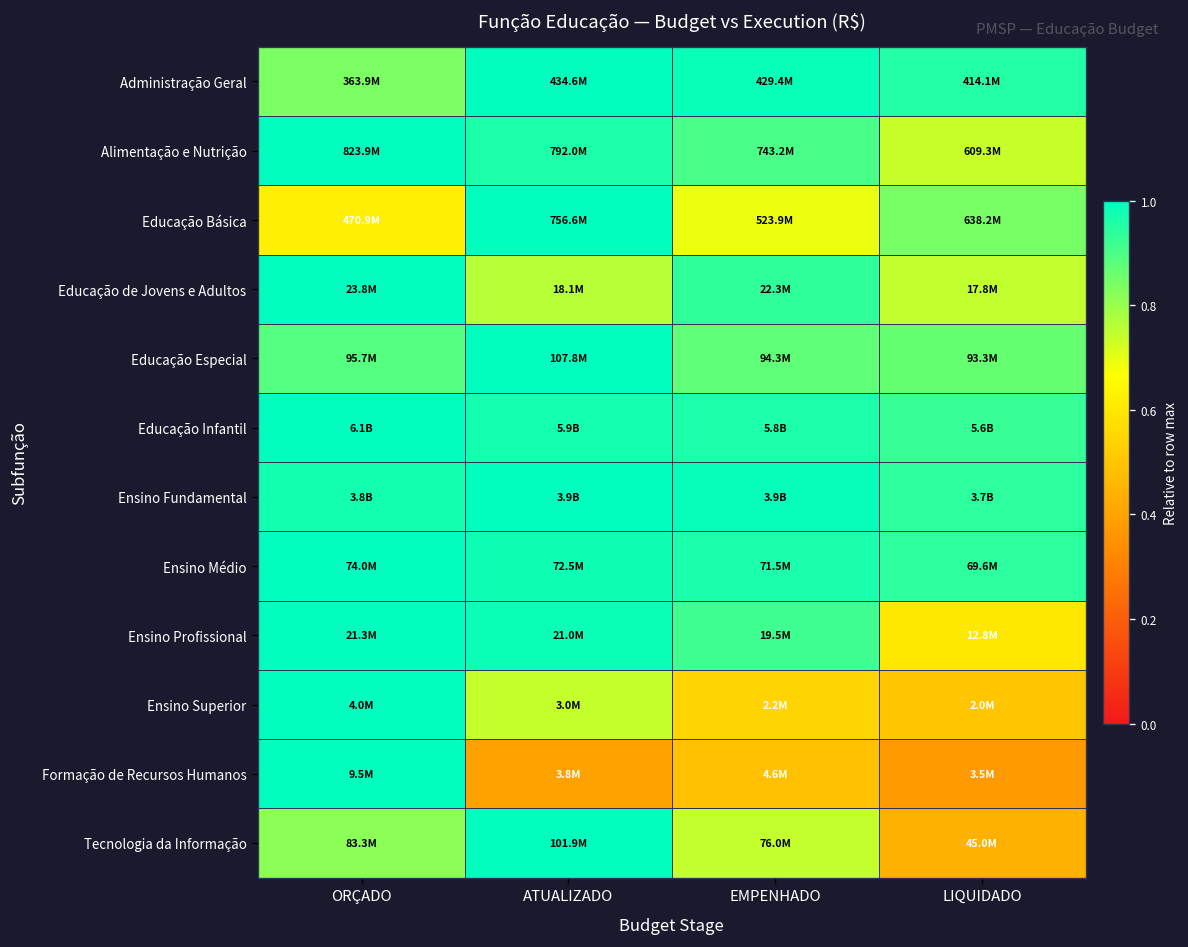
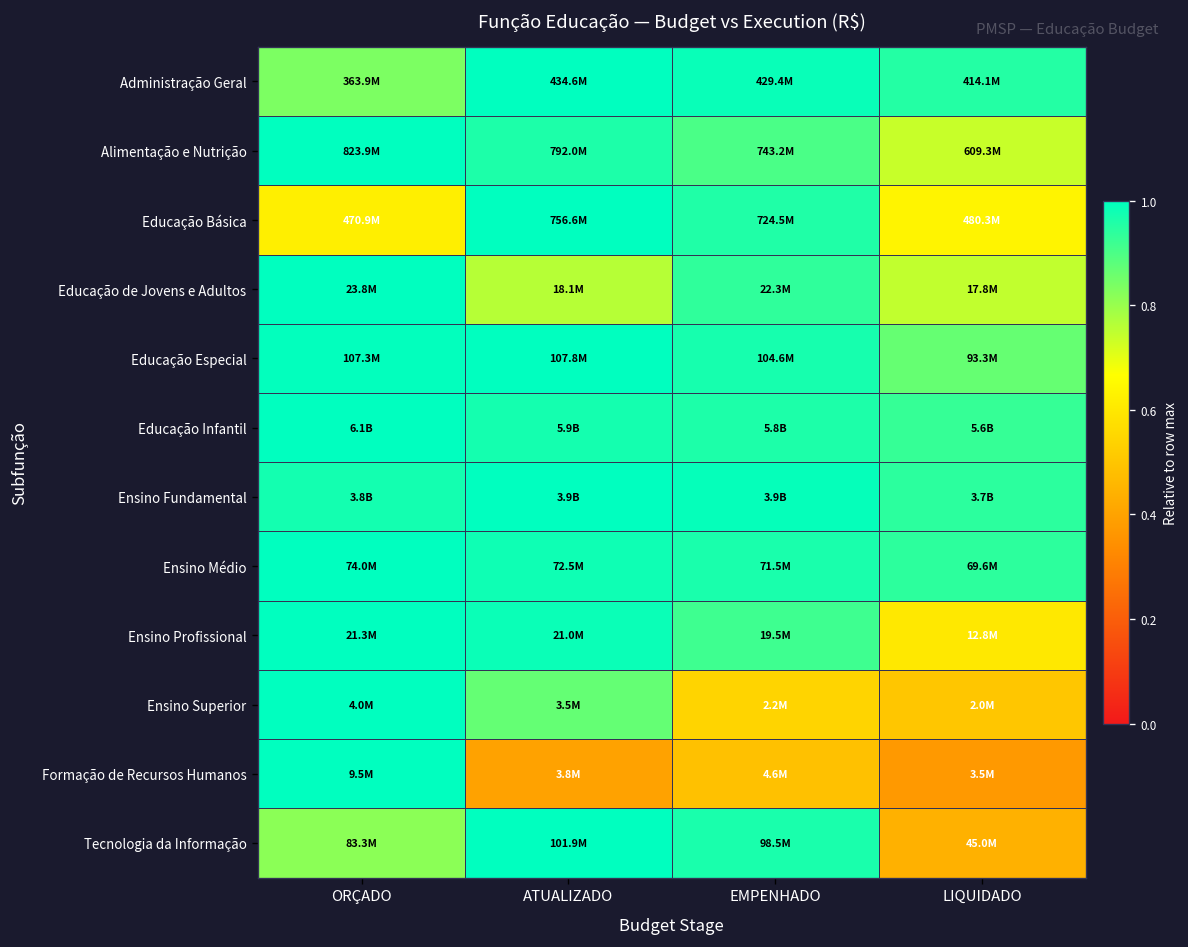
  {
    "Administração Geral": {
      "ORÇADO": "363.9M",
      "ATUALIZADO": "434.6M",
      "EMPENHADO": "429.4M",
      "LIQUIDADO": "414.1M"
    },
    "Alimentação e Nutrição": {
      "ORÇADO": "823.9M",
      "ATUALIZADO": "792.0M",
      "EMPENHADO": "743.2M",
      "LIQUIDADO": "609.3M"
    },
    "Educação Básica": {
      "ORÇADO": "470.9M",
      "ATUALIZADO": "756.6M",
-     "EMPENHADO": "523.9M",
-     "LIQUIDADO": "638.2M"
+     "EMPENHADO": "724.5M",
+     "LIQUIDADO": "480.3M"
    },
    "Educação de Jovens e Adultos": {
      "ORÇADO": "23.8M",
      "ATUALIZADO": "18.1M",
      "EMPENHADO": "22.3M",
      "LIQUIDADO": "17.8M"
    },
    "Educação Especial": {
-     "ORÇADO": "95.7M",
+     "ORÇADO": "107.3M",
      "ATUALIZADO": "107.8M",
-     "EMPENHADO": "94.3M",
+     "EMPENHADO": "104.6M",
      "LIQUIDADO": "93.3M"
    },
    "Educação Infantil": {
      "ORÇADO": "6.1B",
      "ATUALIZADO": "5.9B",
      "EMPENHADO": "5.8B",
      "LIQUIDADO": "5.6B"
    },
    "Ensino Fundamental": {
      "ORÇADO": "3.8B",
      "ATUALIZADO": "3.9B",
      "EMPENHADO": "3.9B",
      "LIQUIDADO": "3.7B"
    },
    "Ensino Médio": {
      "ORÇADO": "74.0M",
      "ATUALIZADO": "72.5M",
      "EMPENHADO": "71.5M",
      "LIQUIDADO": "69.6M"
    },
    "Ensino Profissional": {
      "ORÇADO": "21.3M",
      "ATUALIZADO": "21.0M",
      "EMPENHADO": "19.5M",
      "LIQUIDADO": "12.8M"
    },
    "Ensino Superior": {
      "ORÇADO": "4.0M",
-     "ATUALIZADO": "3.0M",
+     "ATUALIZADO": "3.5M",
      "EMPENHADO": "2.2M",
      "LIQUIDADO": "2.0M"
    },
    "Formação de Recursos Humanos": {
      "ORÇADO": "9.5M",
      "ATUALIZADO": "3.8M",
      "EMPENHADO": "4.6M",
      "LIQUIDADO": "3.5M"
    },
    "Tecnologia da Informação": {
      "ORÇADO": "83.3M",
      "ATUALIZADO": "101.9M",
-     "EMPENHADO": "76.0M",
+     "EMPENHADO": "98.5M",
      "LIQUIDADO": "45.0M"
    }
  }
